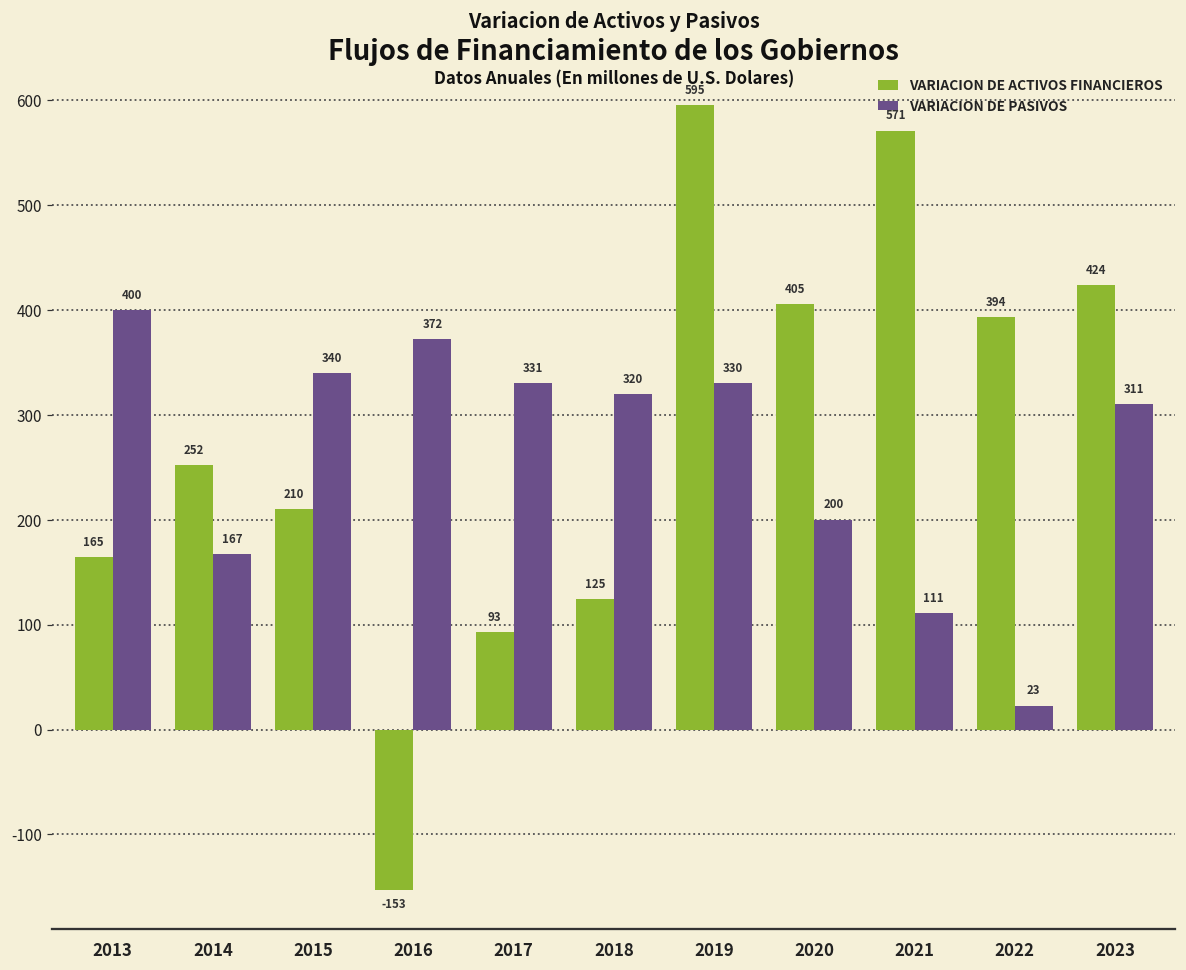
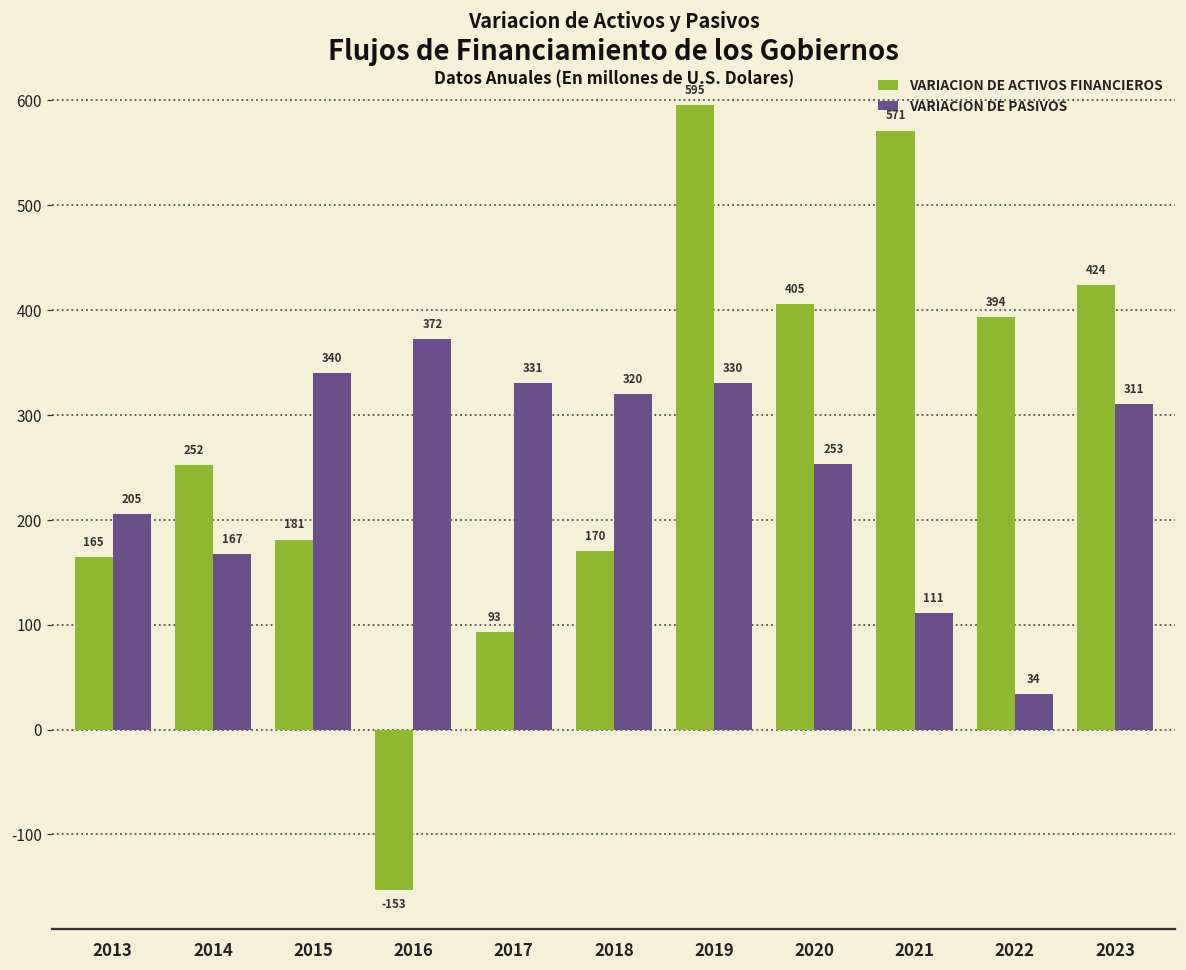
  {
    "VARIACION DE ACTIVOS FINANCIEROS": {
      "2013": 165,
      "2014": 252,
-     "2015": 210,
+     "2015": 181,
      "2016": -153,
      "2017": 93,
-     "2018": 125,
+     "2018": 170,
      "2020": 405,
      "2021": 571,
      "2022": 394,
      "2023": 424
    },
    "VARIACION DE PASIVOS": {
-     "2013": 400,
+     "2013": 205,
      "2014": 167,
      "2015": 340,
      "2016": 372,
      "2017": 331,
      "2018": 320,
      "2019": 330,
-     "2020": 200,
+     "2020": 253,
      "2021": 111,
-     "2022": 23,
+     "2022": 34,
      "2023": 311
    }
  }
